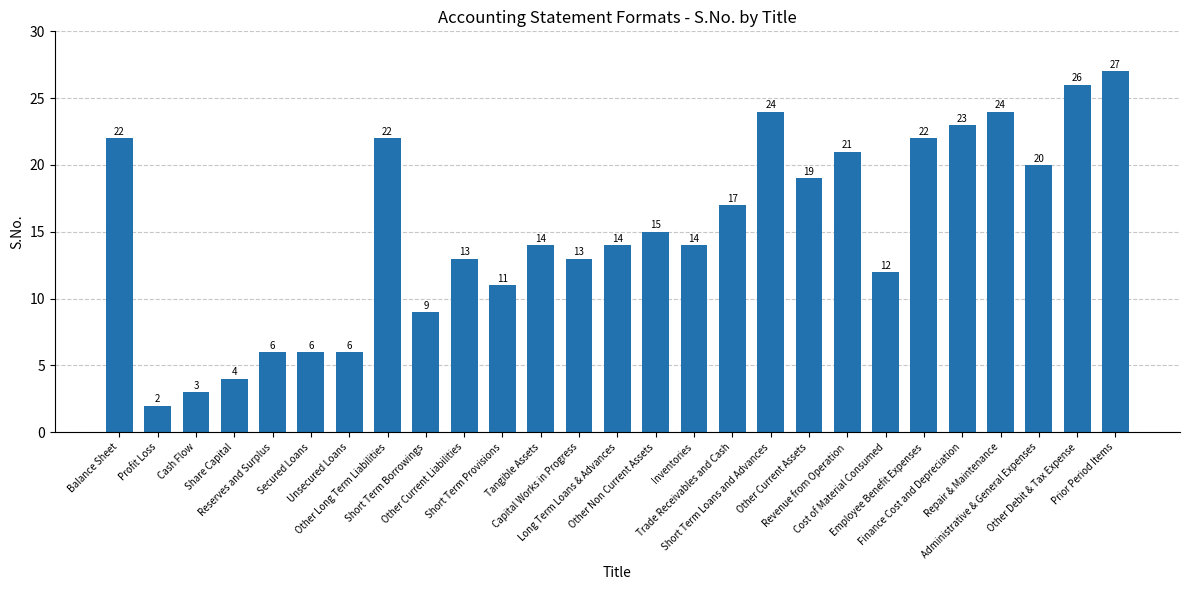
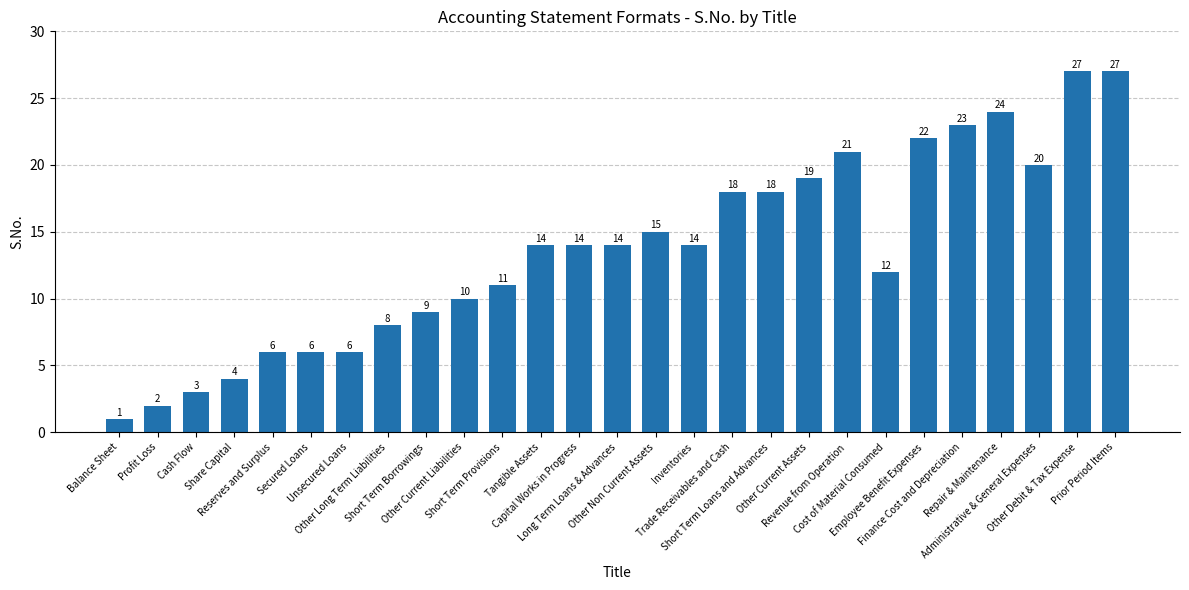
  {
-   "Balance Sheet": 22,
+   "Balance Sheet": 1,
    "Profit Loss": 2,
    "Cash Flow": 3,
    "Share Capital": 4,
    "Reserves and Surplus": 6,
    "Secured Loans": 6,
    "Unsecured Loans": 6,
-   "Other Long Term Liabilities": 22,
+   "Other Long Term Liabilities": 8,
    "Short Term Borrowings": 9,
-   "Other Current Liabilities": 13,
+   "Other Current Liabilities": 10,
    "Short Term Provisions": 11,
    "Tangible Assets": 14,
-   "Capital Works in Progress": 13,
+   "Capital Works in Progress": 14,
    "Long Term Loans & Advances": 14,
    "Other Non Current Assets": 15,
    "Inventories": 14,
-   "Trade Receivables and Cash": 17,
-   "Short Term Loans and Advances": 24,
+   "Trade Receivables and Cash": 18,
+   "Short Term Loans and Advances": 18,
    "Other Current Assets": 19,
    "Revenue from Operation": 21,
    "Cost of Material Consumed": 12,
    "Employee Benefit Expenses": 22,
    "Finance Cost and Depreciation": 23,
    "Repair & Maintenance": 24,
    "Administrative & General Expenses": 20,
-   "Other Debit & Tax Expense": 26,
+   "Other Debit & Tax Expense": 27,
    "Prior Period Items": 27
  }
